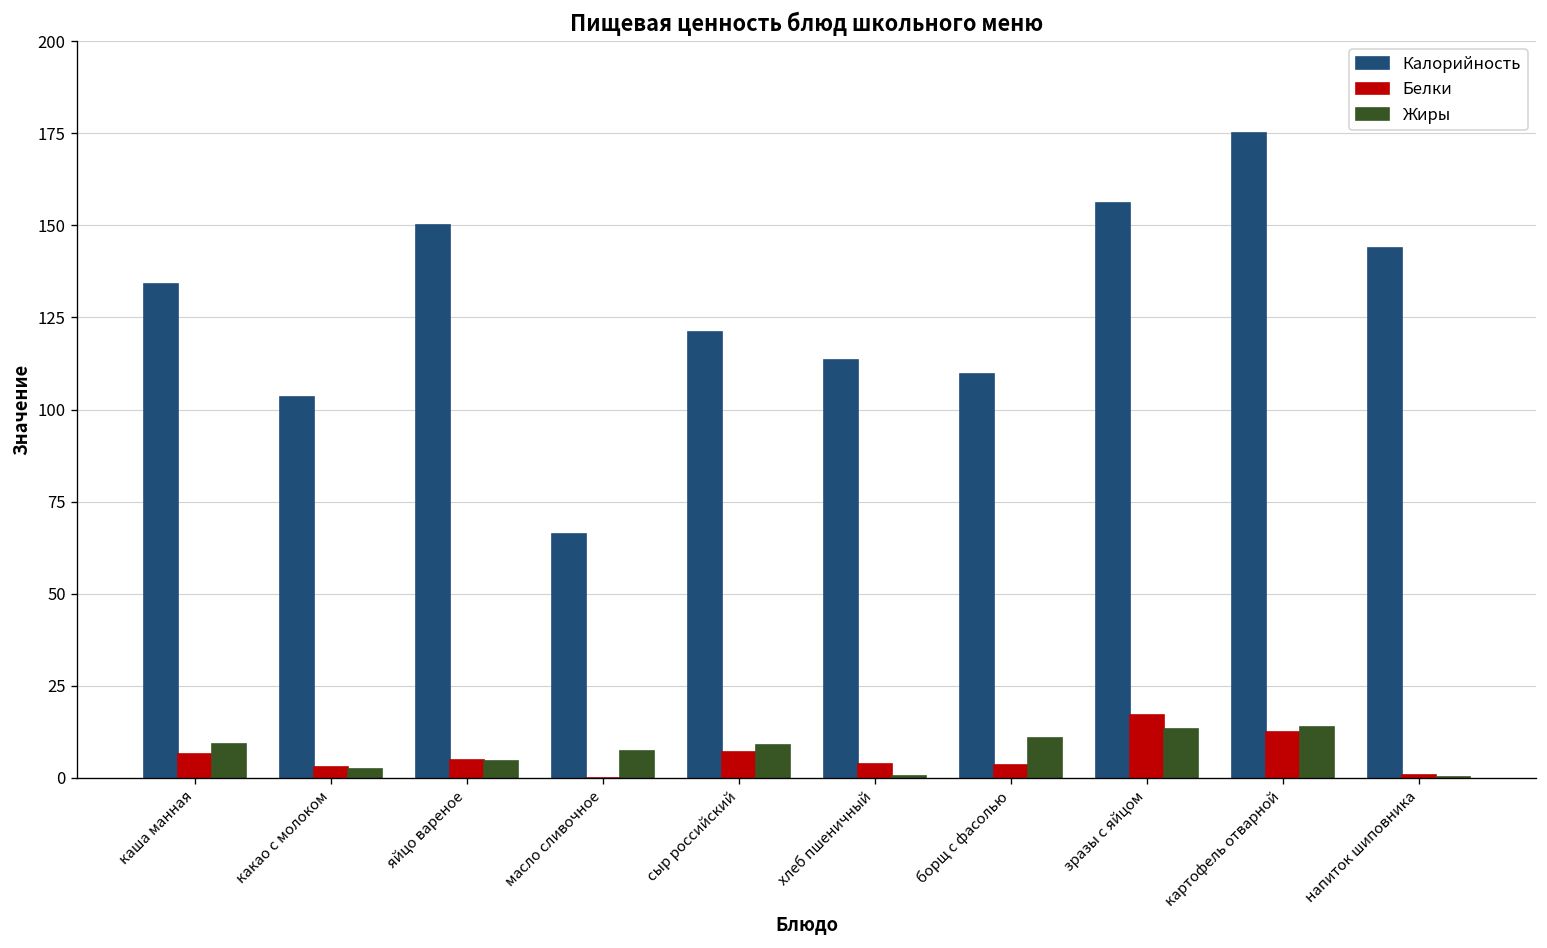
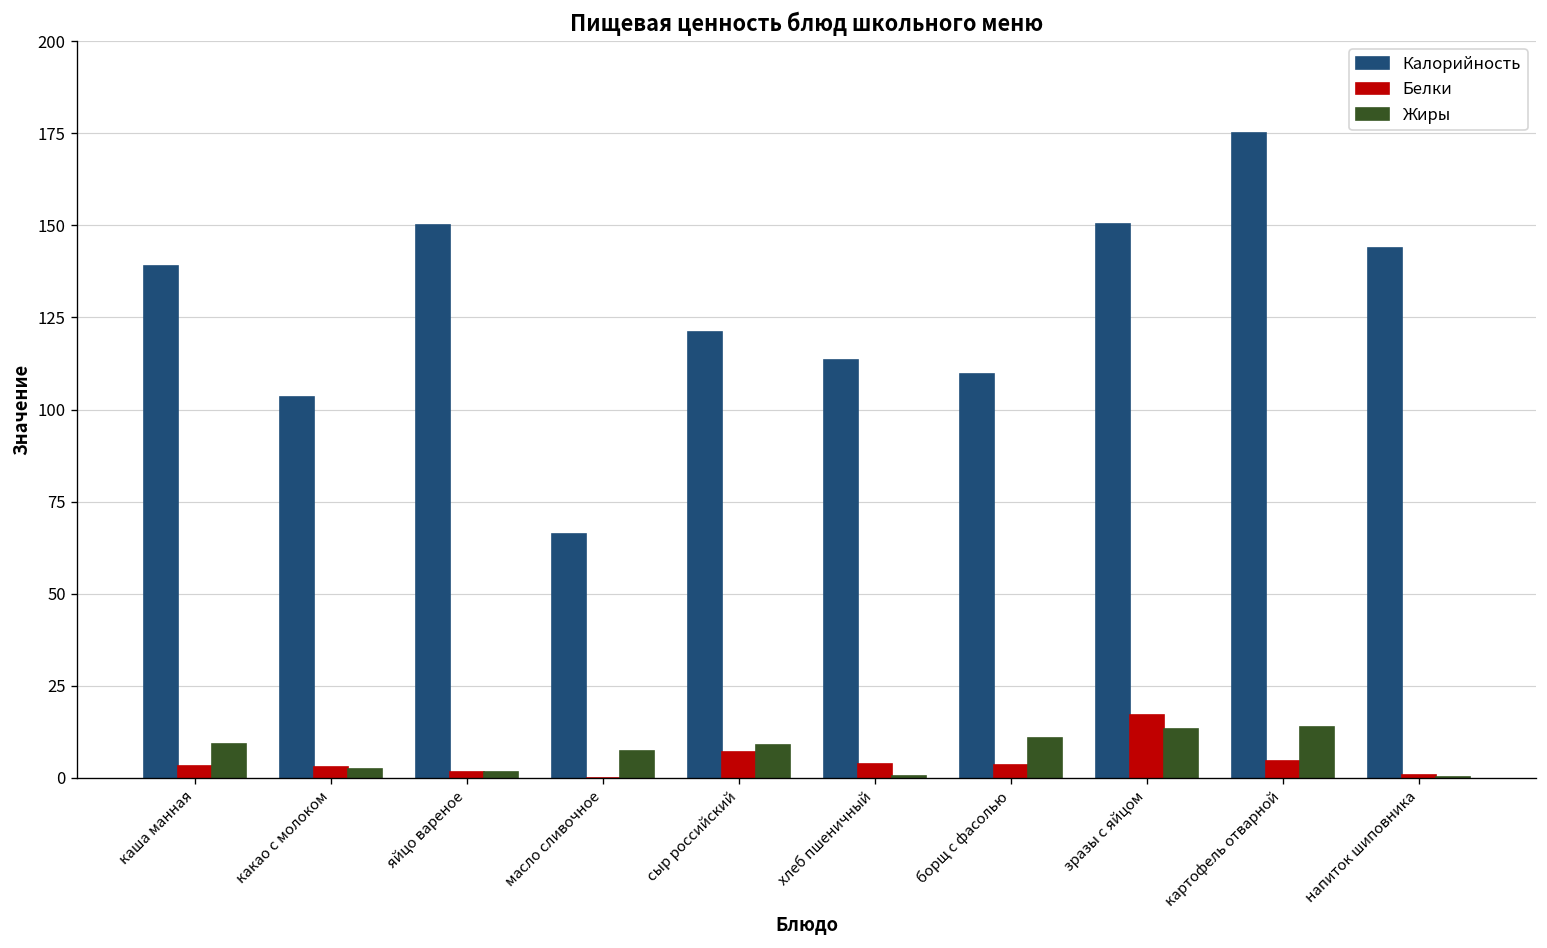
  {
    "Калорийность": {
-     "каша манная": 134,
+     "каша манная": 139,
      "какао с молоком": 104,
      "яйцо вареное": 150,
      "масло сливочное": 66,
      "сыр российский": 121,
      "хлеб пшеничный": 114,
      "борщ с фасолью": 110,
-     "зразы с яйцом": 156,
+     "зразы с яйцом": 150,
      "картофель отварной": 175,
      "напиток шиповника": 144
    },
    "Белки": {
-     "каша манная": 6,
+     "каша манная": 3,
      "какао с молоком": 3,
-     "яйцо вареное": 5,
+     "яйцо вареное": 2,
      "сыр российский": 7,
      "хлеб пшеничный": 4,
      "борщ с фасолью": 4,
      "зразы с яйцом": 17,
-     "картофель отварной": 13
+     "картофель отварной": 5
    },
    "Жиры": {
      "каша манная": 9,
      "какао с молоком": 2,
-     "яйцо вареное": 5,
+     "яйцо вареное": 2,
      "масло сливочное": 7,
      "сыр российский": 9,
      "борщ с фасолью": 11,
      "зразы с яйцом": 13,
      "картофель отварной": 14
    }
  }
